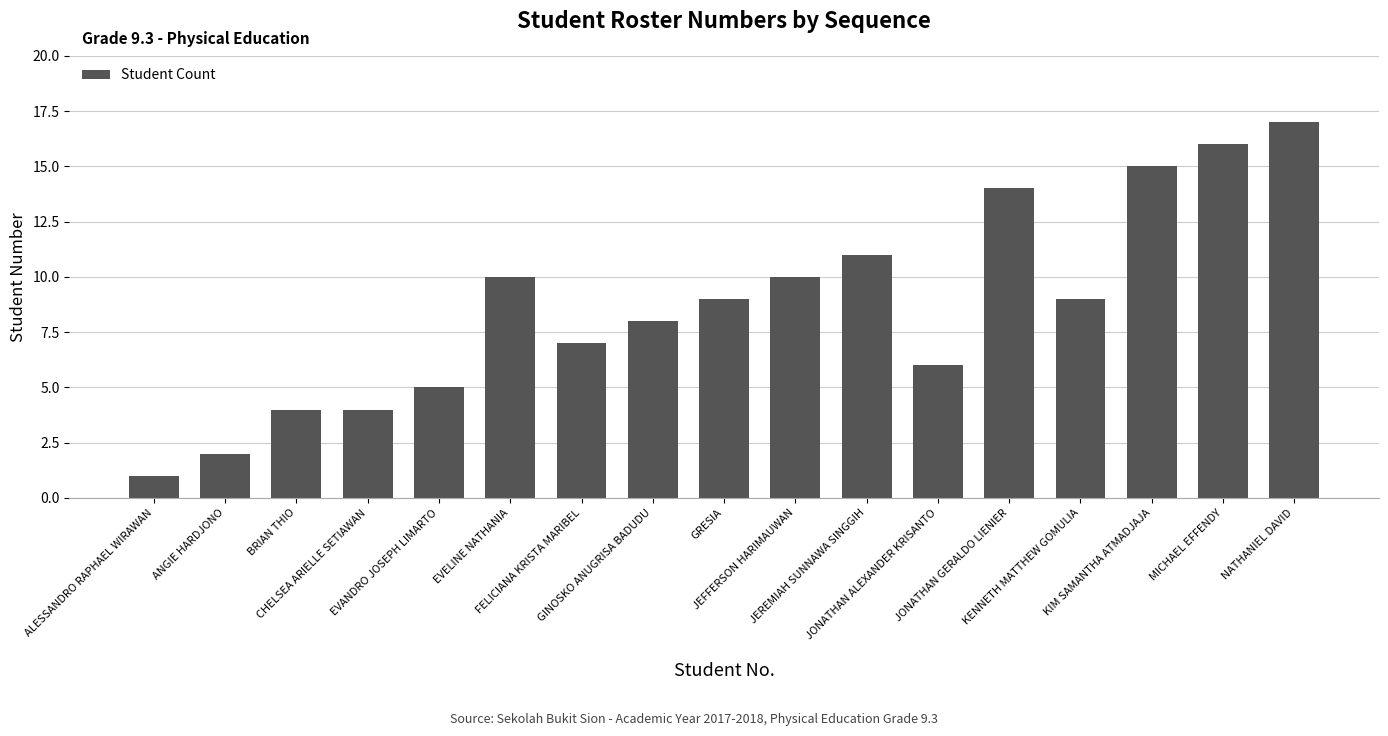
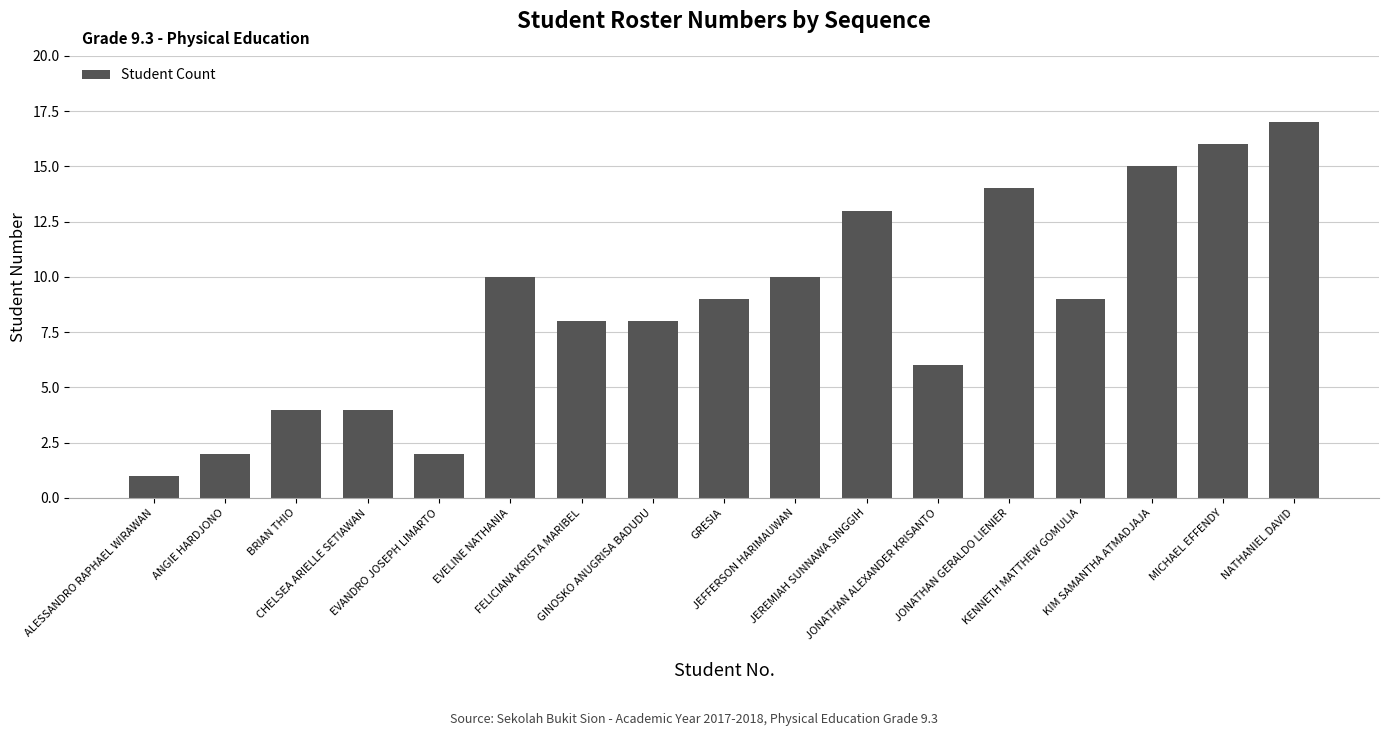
  {
    "ALESSANDRO RAPHAEL WIRAWAN": 1,
    "ANGIE HARDJONO": 2,
    "BRIAN THIO": 4,
    "CHELSEA ARIELLE SETIAWAN": 4,
-   "EVANDRO JOSEPH LIMARTO": 5,
+   "EVANDRO JOSEPH LIMARTO": 2,
    "EVELINE NATHANIA": 10,
-   "FELICIANA KRISTA MARIBEL": 7,
+   "FELICIANA KRISTA MARIBEL": 8,
    "GINOSKO ANUGRISA BADUDU": 8,
    "GRESIA": 9,
    "JEFFERSON HARIMAUWAN": 10,
-   "JEREMIAH SUNNAWA SINGGIH": 11,
+   "JEREMIAH SUNNAWA SINGGIH": 13,
    "JONATHAN ALEXANDER KRISANTO": 6,
    "JONATHAN GERALDO LIENIER": 14,
    "KENNETH MATTHEW GOMULIA": 9,
    "KIM SAMANTHA ATMADJAJA": 15,
    "MICHAEL EFFENDY": 16,
    "NATHANIEL DAVID": 17
  }
